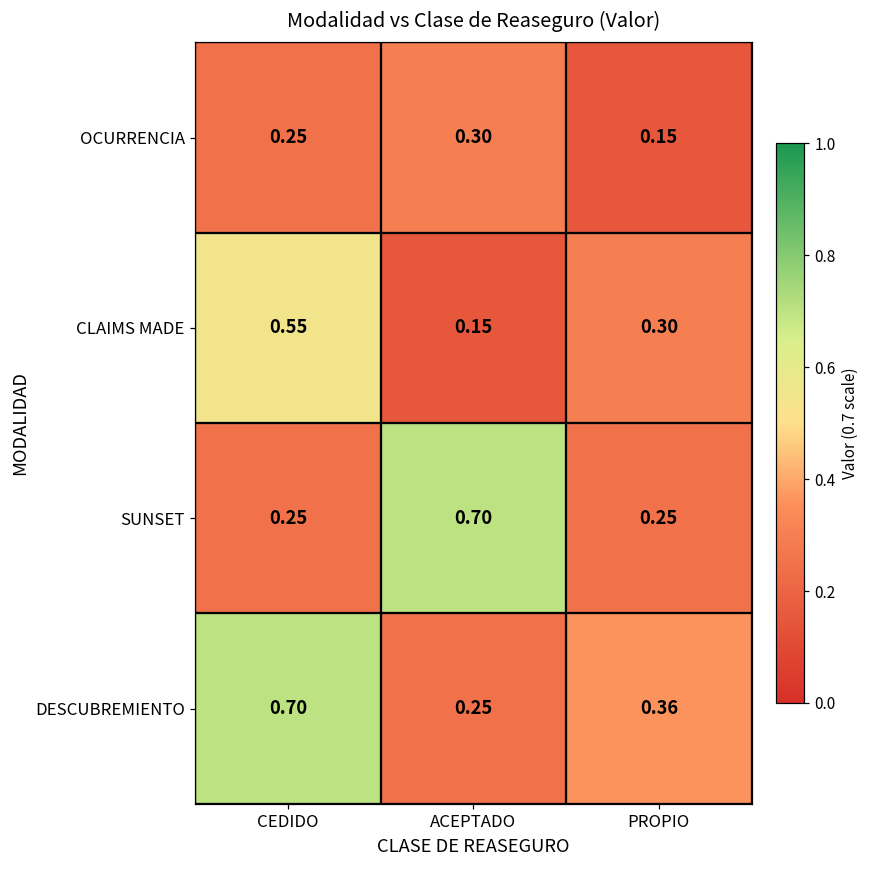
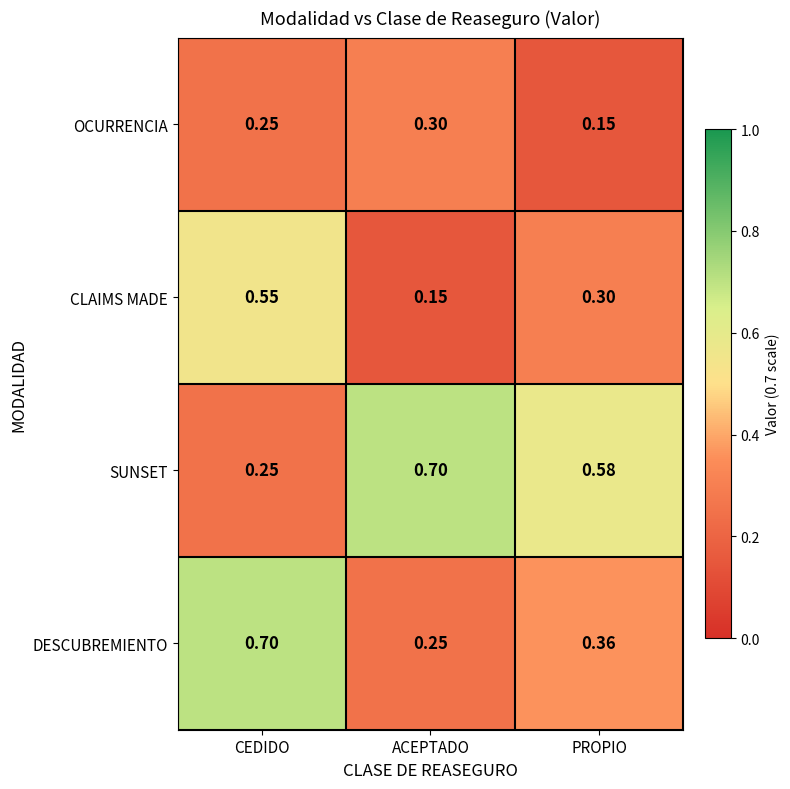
  {
    "OCURRENCIA": {
      "CEDIDO": 0.25,
      "ACEPTADO": 0.30,
      "PROPIO": 0.15
    },
    "CLAIMS MADE": {
      "CEDIDO": 0.55,
      "ACEPTADO": 0.15,
      "PROPIO": 0.30
    },
    "SUNSET": {
      "CEDIDO": 0.25,
      "ACEPTADO": 0.70,
-     "PROPIO": 0.25
+     "PROPIO": 0.58
    },
    "DESCUBREMIENTO": {
      "CEDIDO": 0.70,
      "ACEPTADO": 0.25,
      "PROPIO": 0.36
    }
  }
